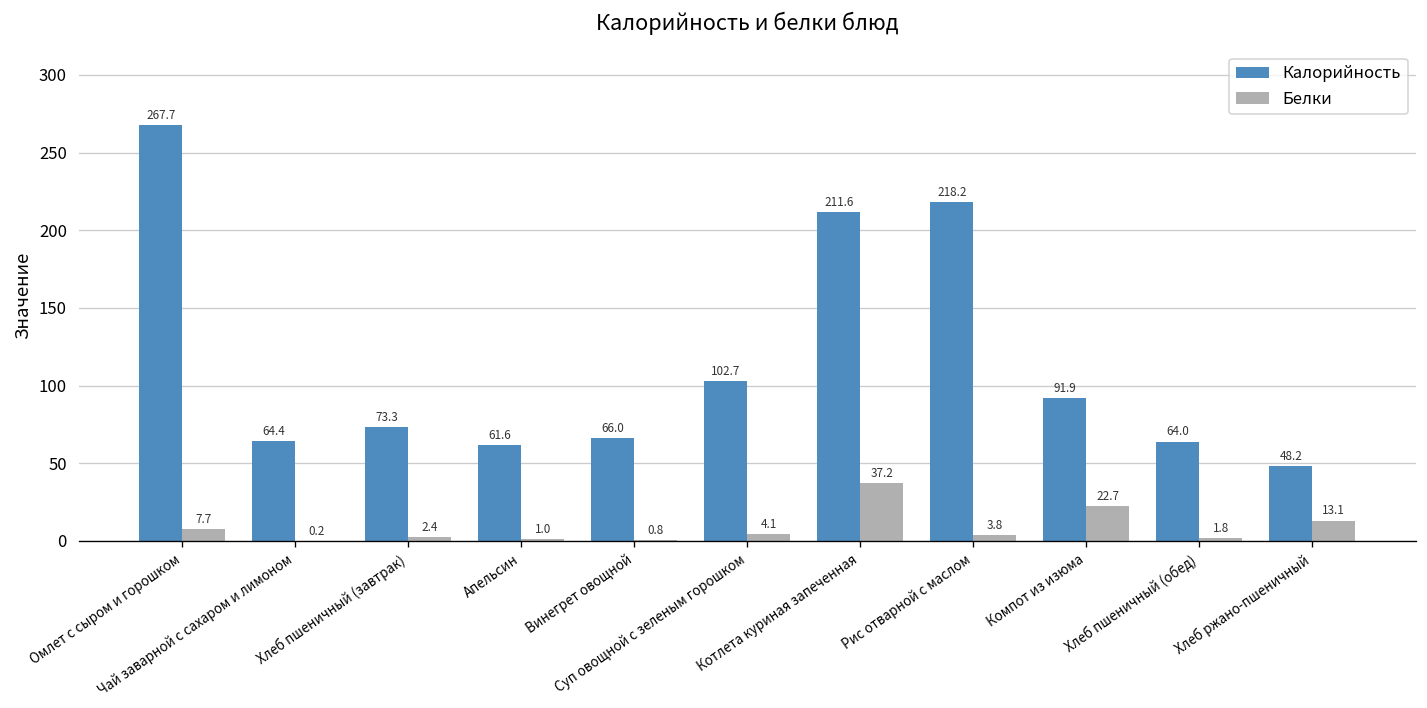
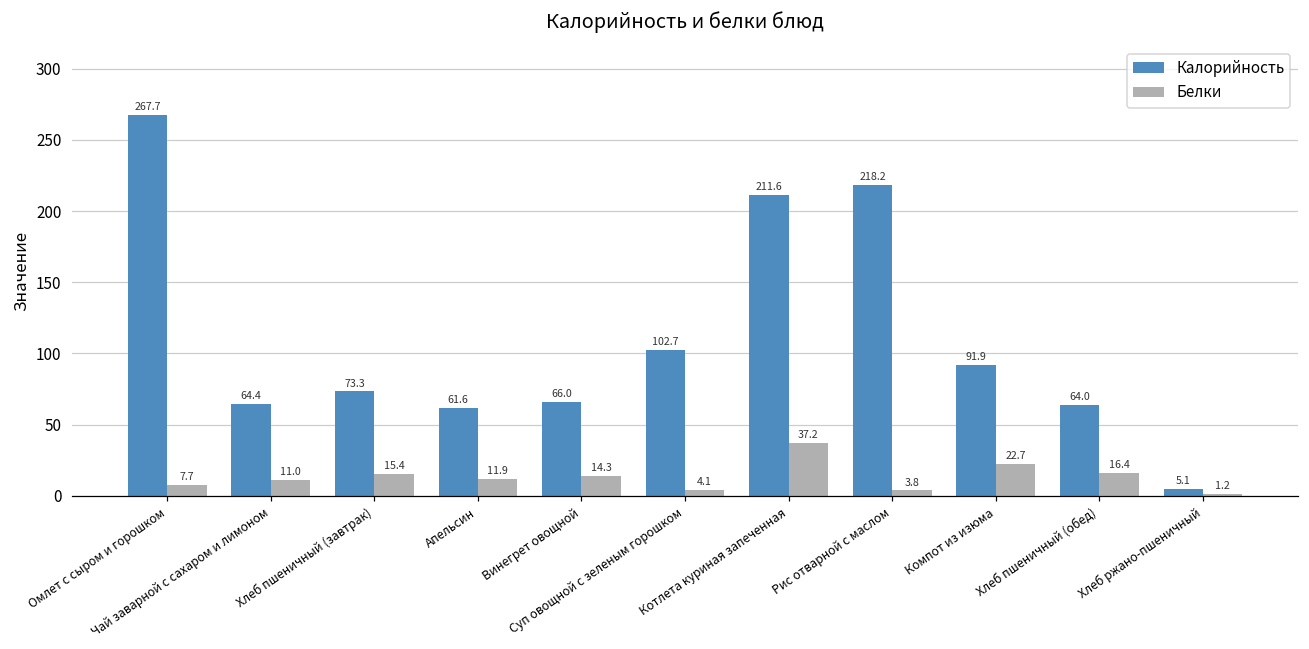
  {
    "Калорийность": {
      "Омлет с сыром и горошком": 267.7,
      "Чай заварной с сахаром и лимоном": 64.4,
      "Хлеб пшеничный (завтрак)": 73.3,
      "Апельсин": 61.6,
      "Винегрет овощной": 66.0,
      "Суп овощной с зеленым горошком": 102.7,
      "Котлета куриная запеченная": 211.6,
      "Рис отварной с маслом": 218.2,
      "Компот из изюма": 91.9,
      "Хлеб пшеничный (обед)": 64.0,
-     "Хлеб ржано-пшеничный": 48.2
+     "Хлеб ржано-пшеничный": 5.1
    },
    "Белки": {
      "Омлет с сыром и горошком": 7.7,
-     "Чай заварной с сахаром и лимоном": 0.2,
-     "Хлеб пшеничный (завтрак)": 2.4,
-     "Апельсин": 1.0,
-     "Винегрет овощной": 0.8,
+     "Чай заварной с сахаром и лимоном": 11.0,
+     "Хлеб пшеничный (завтрак)": 15.4,
+     "Апельсин": 11.9,
+     "Винегрет овощной": 14.3,
      "Суп овощной с зеленым горошком": 4.1,
      "Котлета куриная запеченная": 37.2,
      "Рис отварной с маслом": 3.8,
      "Компот из изюма": 22.7,
-     "Хлеб пшеничный (обед)": 1.8,
-     "Хлеб ржано-пшеничный": 13.1
+     "Хлеб пшеничный (обед)": 16.4,
+     "Хлеб ржано-пшеничный": 1.2
    }
  }
